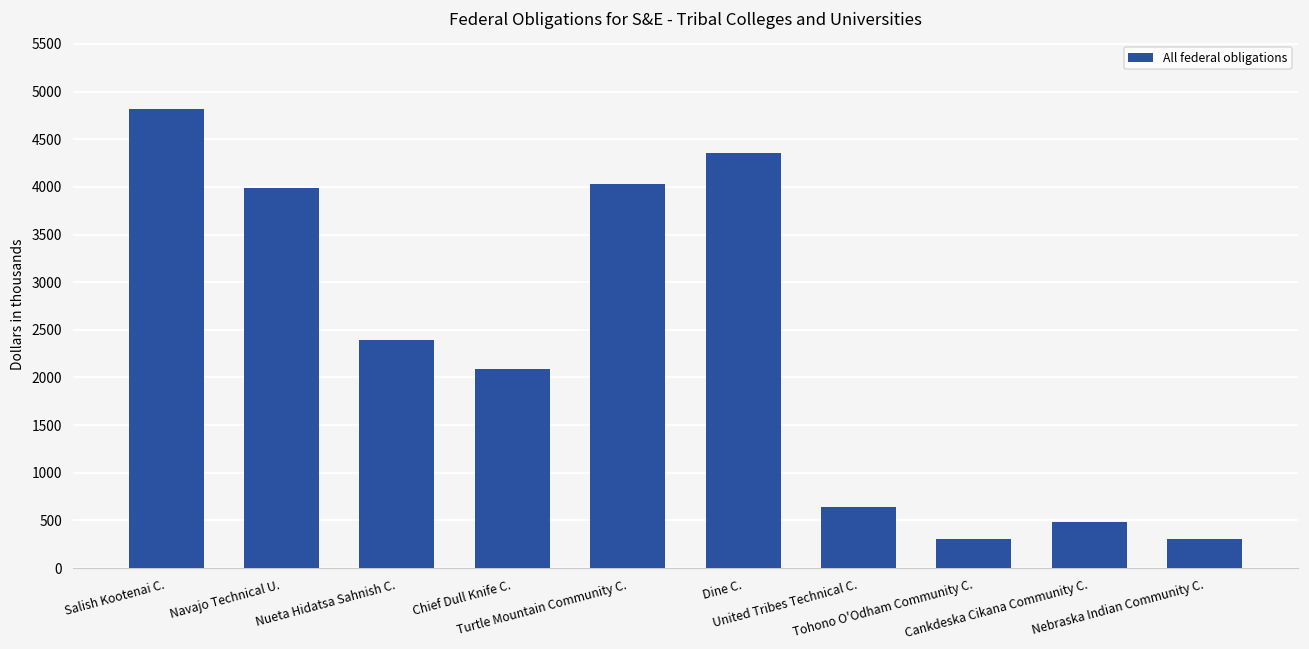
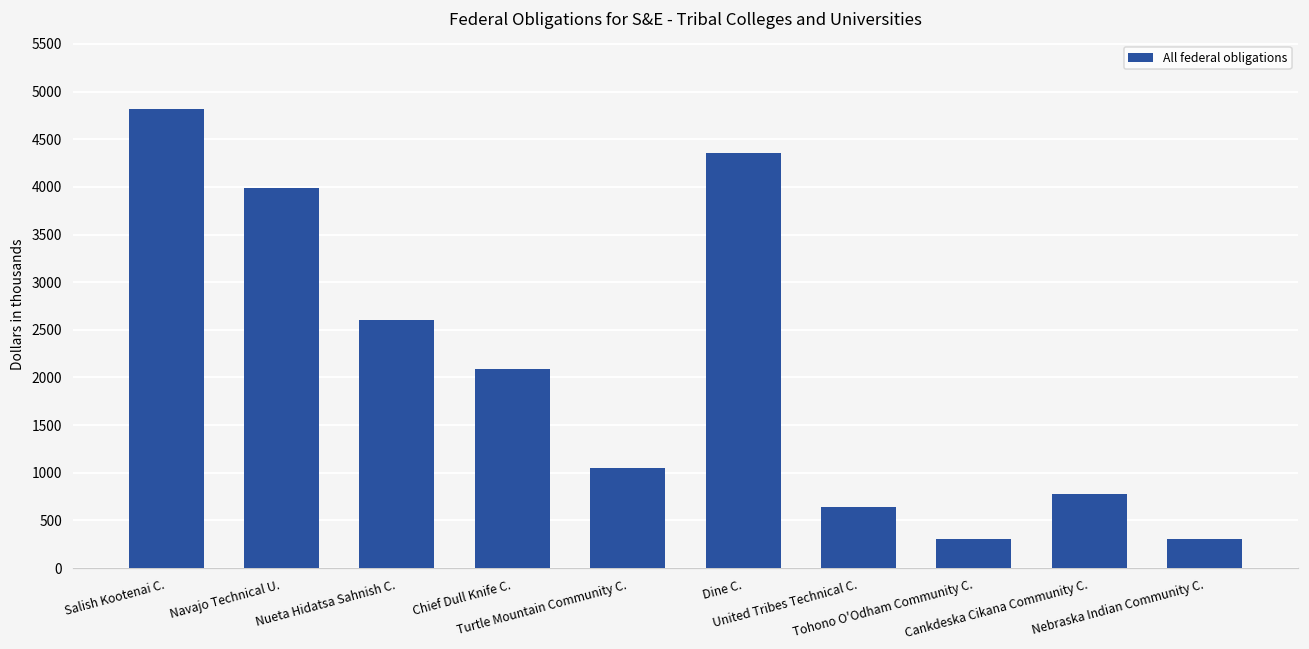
  {
    "Salish Kootenai C.": 4800,
    "Navajo Technical U.": 4000,
-   "Nueta Hidatsa Sahnish C.": 2400,
+   "Nueta Hidatsa Sahnish C.": 2600,
    "Chief Dull Knife C.": 2100,
-   "Turtle Mountain Community C.": 4000,
+   "Turtle Mountain Community C.": 1100,
    "Dine C.": 4400,
    "United Tribes Technical C.": 600,
    "Tohono O'Odham Community C.": 300,
-   "Cankdeska Cikana Community C.": 500,
+   "Cankdeska Cikana Community C.": 800,
    "Nebraska Indian Community C.": 300
  }
